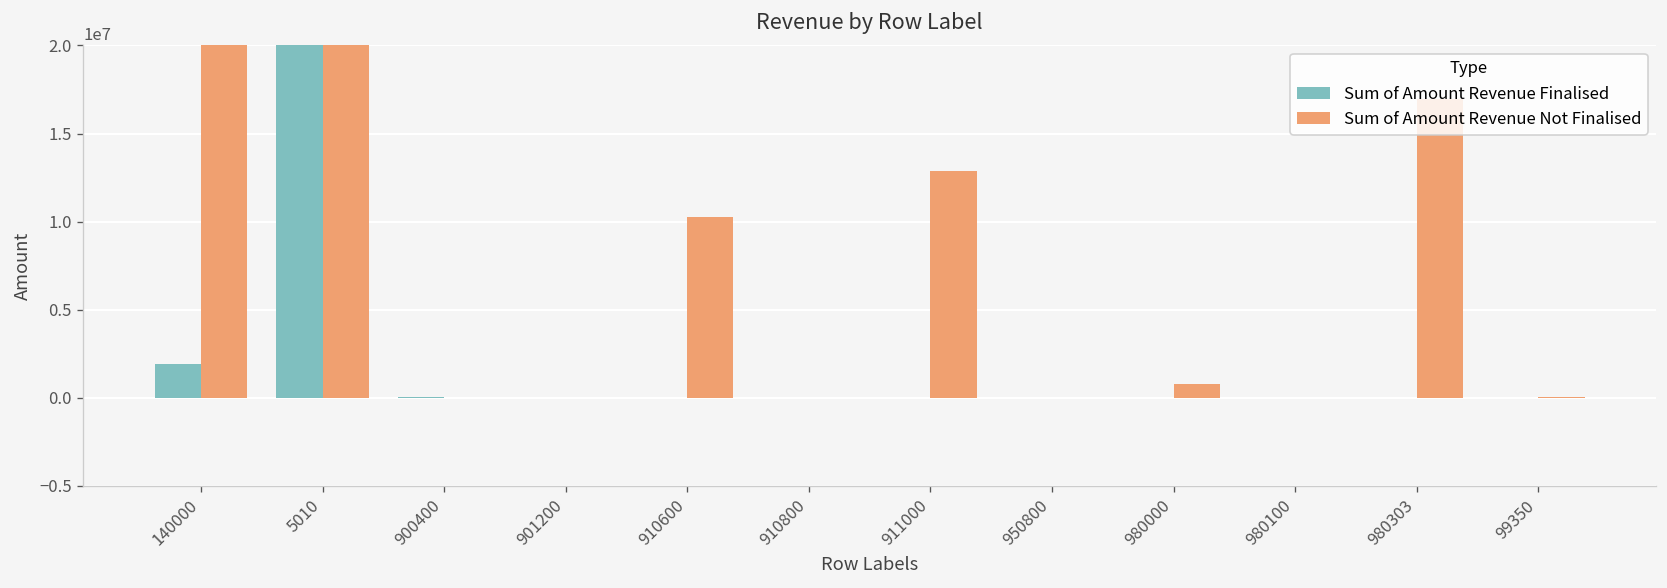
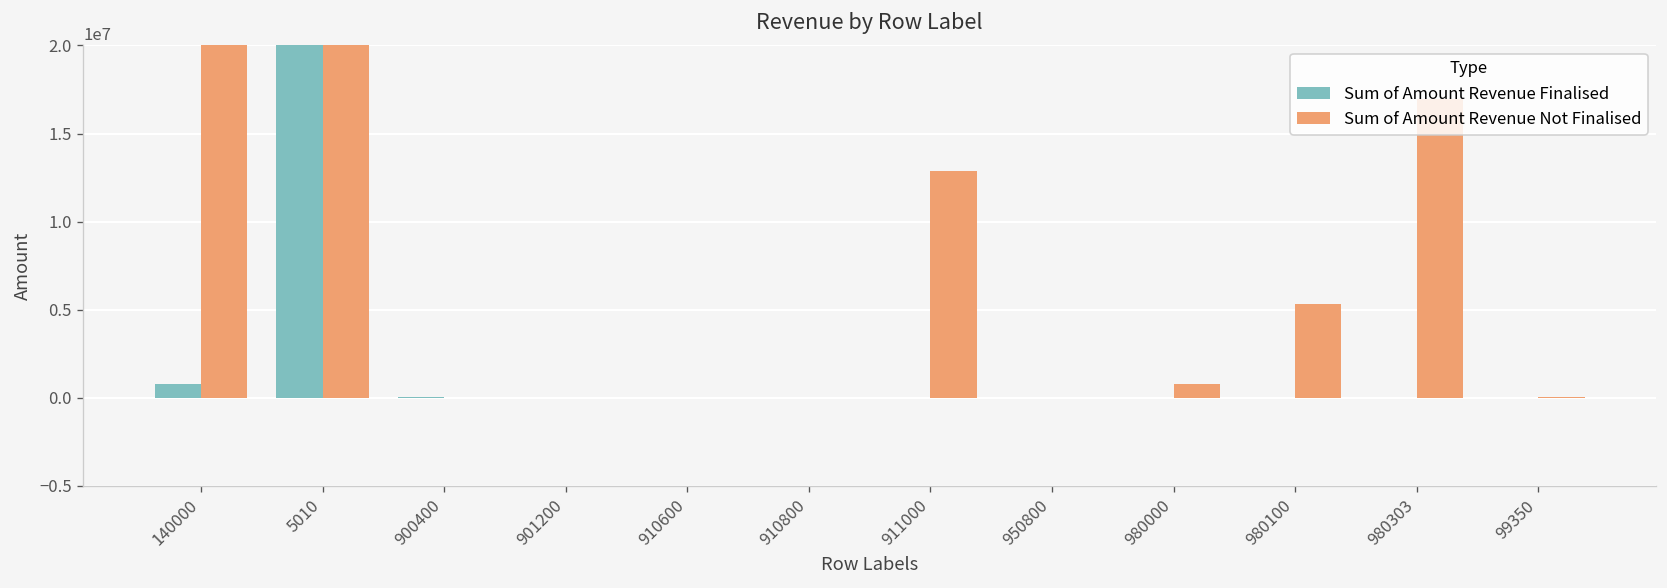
  {
    "Sum of Amount Revenue Finalised": {
-     "140000": 1900000,
+     "140000": 800000,
      "901200": 0,
      "910800": 0,
      "980303": 0
    },
    "Sum of Amount Revenue Not Finalised": {
      "901200": 0,
-     "910600": 10300000,
+     "910600": 0,
      "910800": 0,
      "911000": 12900000,
      "950800": 0,
      "980000": 800000,
-     "980100": 0
+     "980100": 5300000
    }
  }
